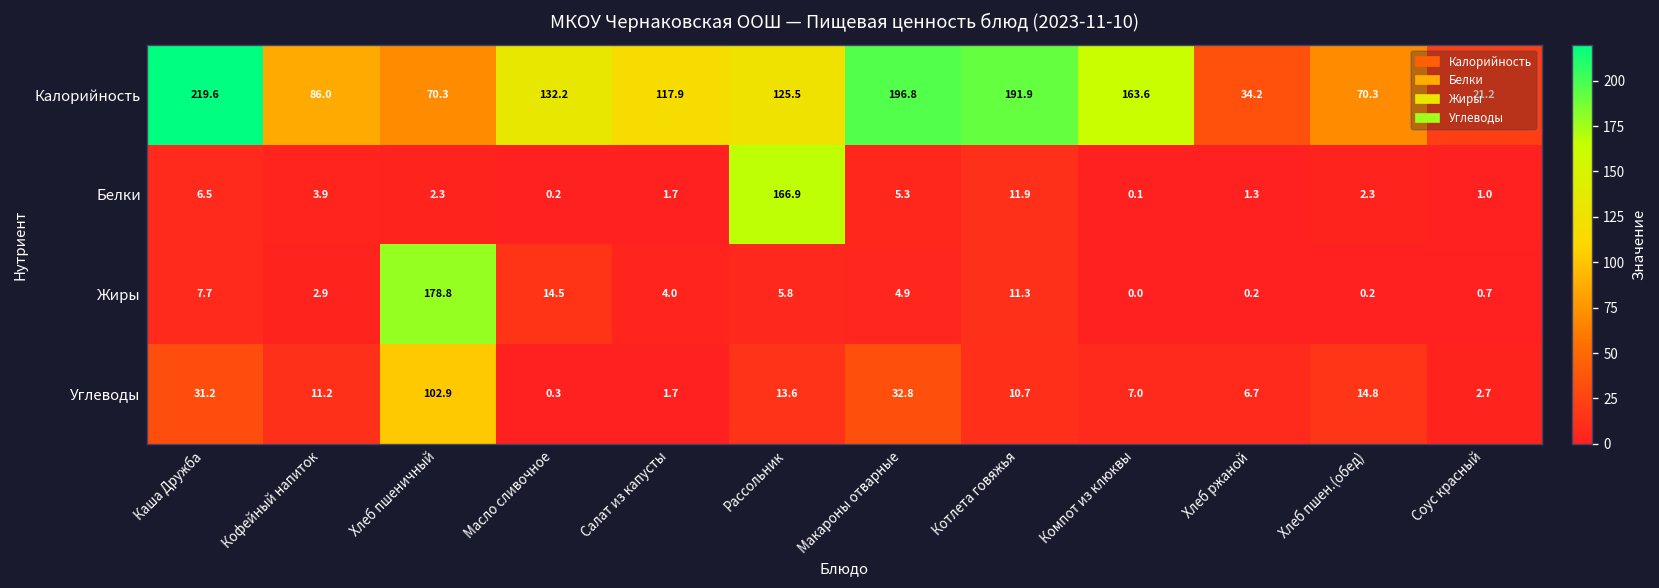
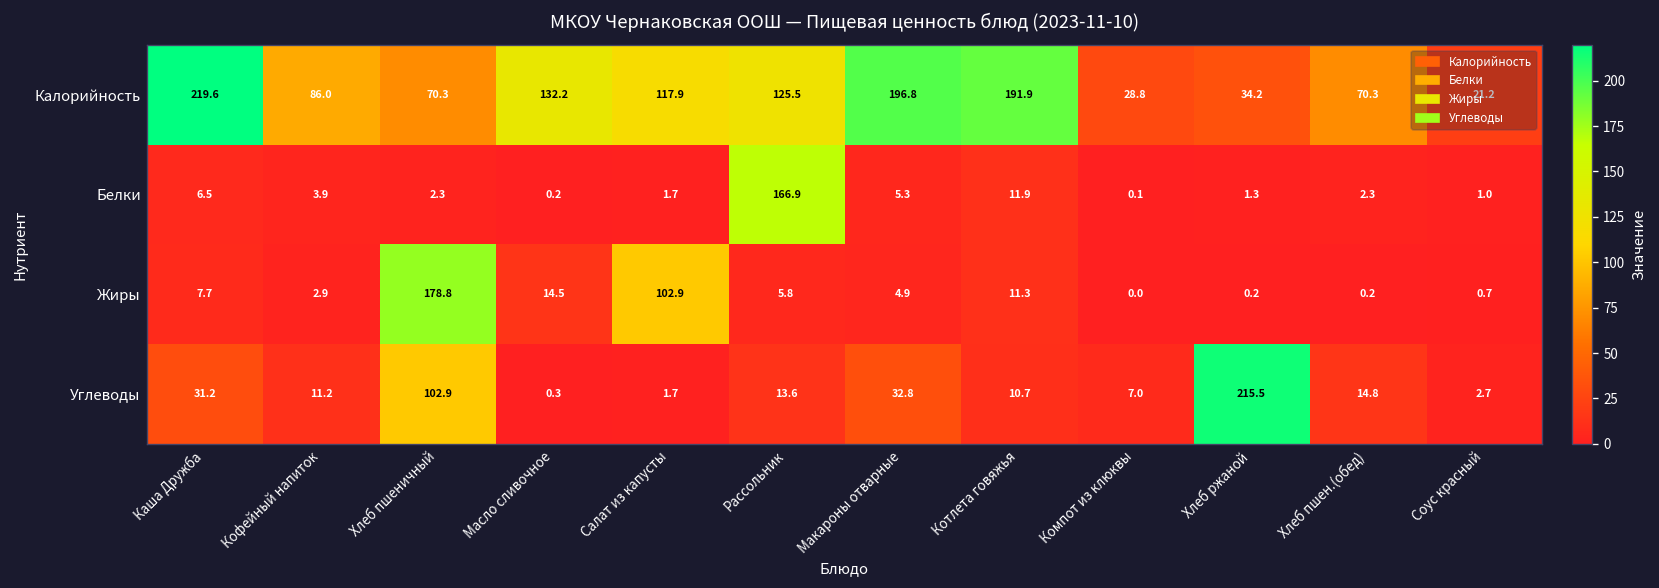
  {
    "Калорийность": {
      "Каша Дружба": 219.6,
      "Кофейный напиток": 86.0,
      "Хлеб пшеничный": 70.3,
      "Масло сливочное": 132.2,
      "Салат из капусты": 117.9,
      "Рассольник": 125.5,
      "Макароны отварные": 196.8,
      "Котлета говяжья": 191.9,
-     "Компот из клюквы": 163.6,
+     "Компот из клюквы": 28.8,
      "Хлеб ржаной": 34.2,
      "Хлеб пшен.(обед)": 70.3
    },
    "Белки": {
      "Каша Дружба": 6.5,
      "Кофейный напиток": 3.9,
      "Хлеб пшеничный": 2.3,
      "Масло сливочное": 0.2,
      "Салат из капусты": 1.7,
      "Рассольник": 166.9,
      "Макароны отварные": 5.3,
      "Котлета говяжья": 11.9,
      "Компот из клюквы": 0.1,
      "Хлеб ржаной": 1.3,
      "Хлеб пшен.(обед)": 2.3,
      "Соус красный": 1.0
    },
    "Жиры": {
      "Каша Дружба": 7.7,
      "Кофейный напиток": 2.9,
      "Хлеб пшеничный": 178.8,
      "Масло сливочное": 14.5,
-     "Салат из капусты": 4.0,
+     "Салат из капусты": 102.9,
      "Рассольник": 5.8,
      "Макароны отварные": 4.9,
      "Котлета говяжья": 11.3,
      "Компот из клюквы": 0.0,
      "Хлеб ржаной": 0.2,
      "Хлеб пшен.(обед)": 0.2,
      "Соус красный": 0.7
    },
    "Углеводы": {
      "Каша Дружба": 31.2,
      "Кофейный напиток": 11.2,
      "Хлеб пшеничный": 102.9,
      "Масло сливочное": 0.3,
      "Салат из капусты": 1.7,
      "Рассольник": 13.6,
      "Макароны отварные": 32.8,
      "Котлета говяжья": 10.7,
      "Компот из клюквы": 7.0,
-     "Хлеб ржаной": 6.7,
+     "Хлеб ржаной": 215.5,
      "Хлеб пшен.(обед)": 14.8,
      "Соус красный": 2.7
    }
  }
